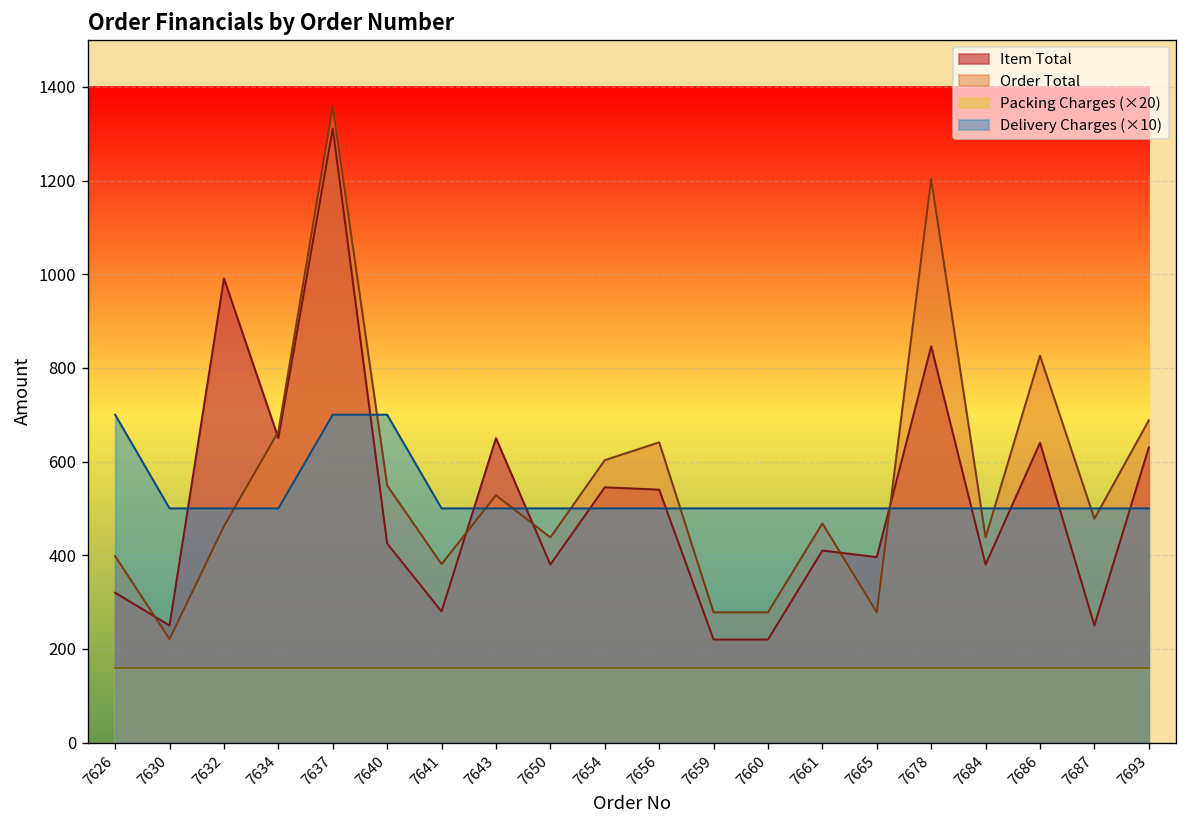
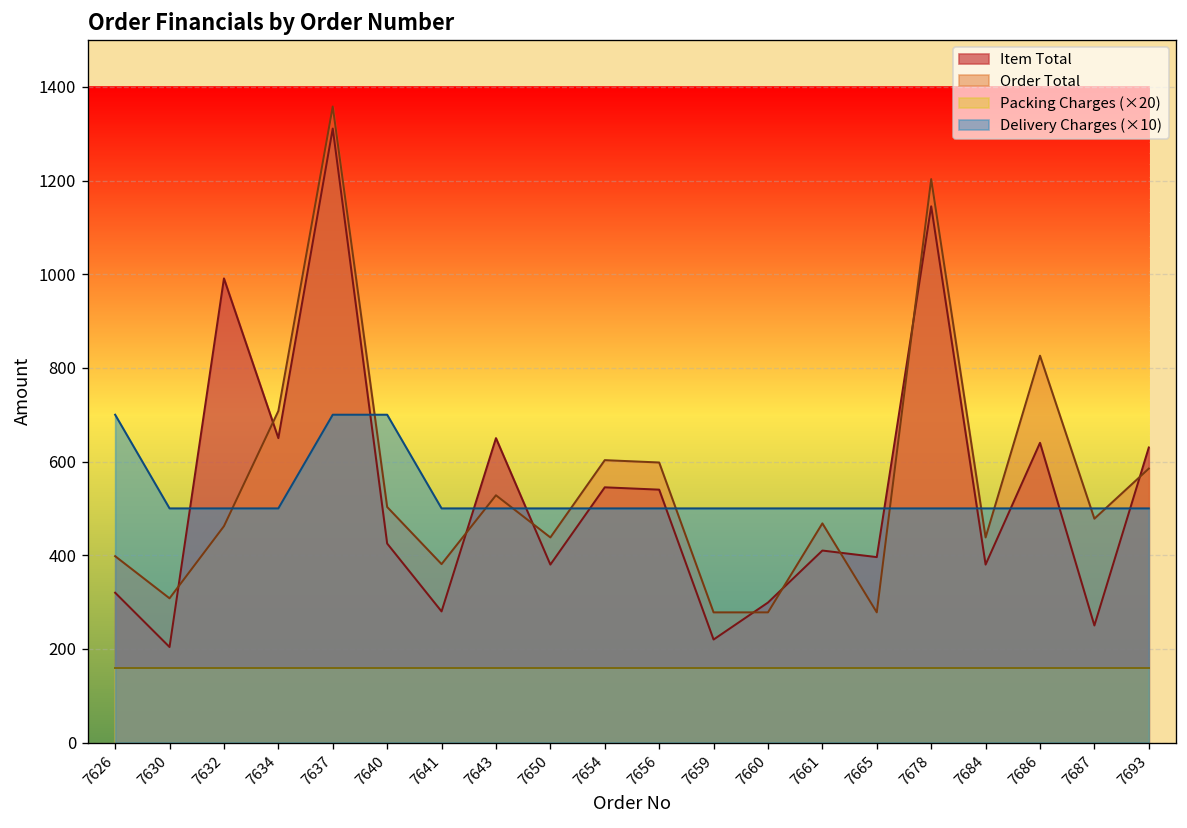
  {
    "Item Total": {
      "7626": 320,
-     "7630": 250,
+     "7630": 200,
      "7632": 990,
      "7634": 650,
      "7637": 1310,
      "7640": 430,
      "7641": 280,
      "7643": 650,
      "7650": 380,
      "7654": 550,
      "7656": 540,
      "7659": 220,
-     "7660": 220,
+     "7660": 300,
      "7661": 410,
      "7665": 400,
-     "7678": 850,
+     "7678": 1150,
      "7684": 380,
      "7686": 640,
      "7687": 250,
      "7693": 630
    },
    "Order Total": {
      "7626": 400,
-     "7630": 220,
+     "7630": 310,
      "7632": 460,
-     "7634": 660,
+     "7634": 710,
      "7637": 1360,
-     "7640": 550,
+     "7640": 500,
      "7641": 380,
      "7643": 530,
      "7650": 440,
      "7654": 600,
-     "7656": 640,
+     "7656": 600,
      "7659": 280,
      "7660": 280,
      "7661": 470,
      "7665": 280,
      "7678": 1200,
      "7684": 440,
      "7686": 830,
      "7687": 480,
-     "7693": 690
+     "7693": 590
    },
    "Packing Charges (×20)": {
      "7626": 160,
      "7630": 160,
      "7632": 160,
      "7634": 160,
      "7637": 160,
      "7640": 160,
      "7641": 160,
      "7643": 160,
      "7650": 160,
      "7654": 160,
      "7656": 160,
      "7659": 160,
      "7660": 160,
      "7661": 160,
      "7665": 160,
      "7678": 160,
      "7684": 160,
      "7686": 160,
      "7687": 160,
      "7693": 160
    },
    "Delivery Charges (×10)": {
      "7626": 700,
      "7630": 500,
      "7632": 500,
      "7634": 500,
      "7637": 700,
      "7640": 700,
      "7641": 500,
      "7643": 500,
      "7650": 500,
      "7654": 500,
      "7656": 500,
      "7659": 500,
      "7660": 500,
      "7661": 500,
      "7665": 500,
      "7678": 500,
      "7684": 500,
      "7686": 500,
      "7687": 500,
      "7693": 500
    }
  }
